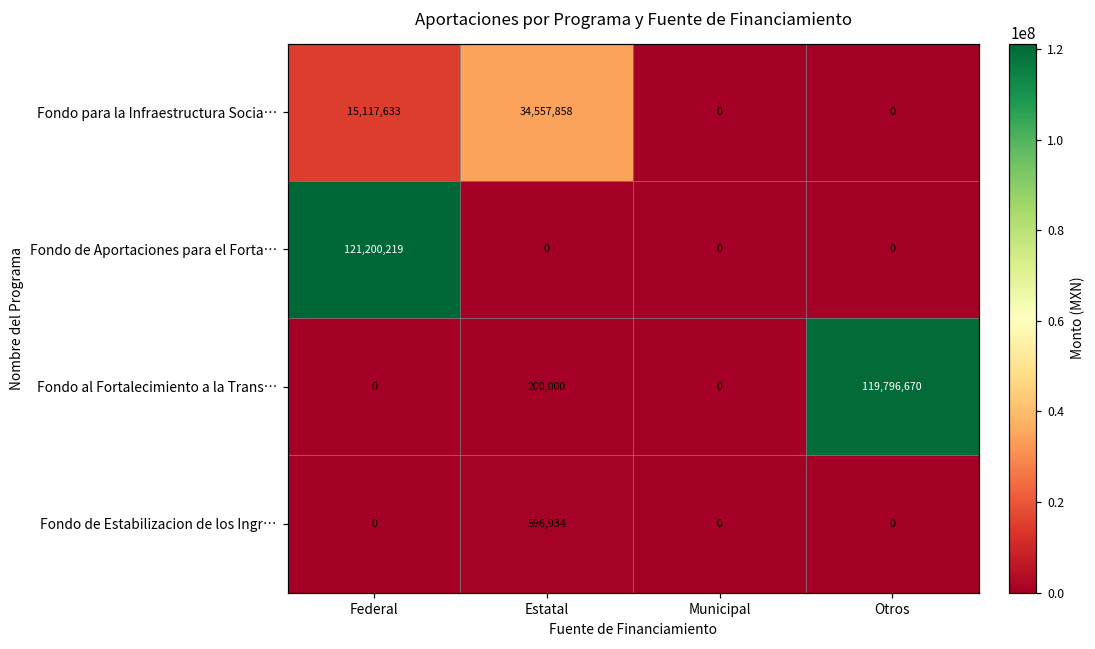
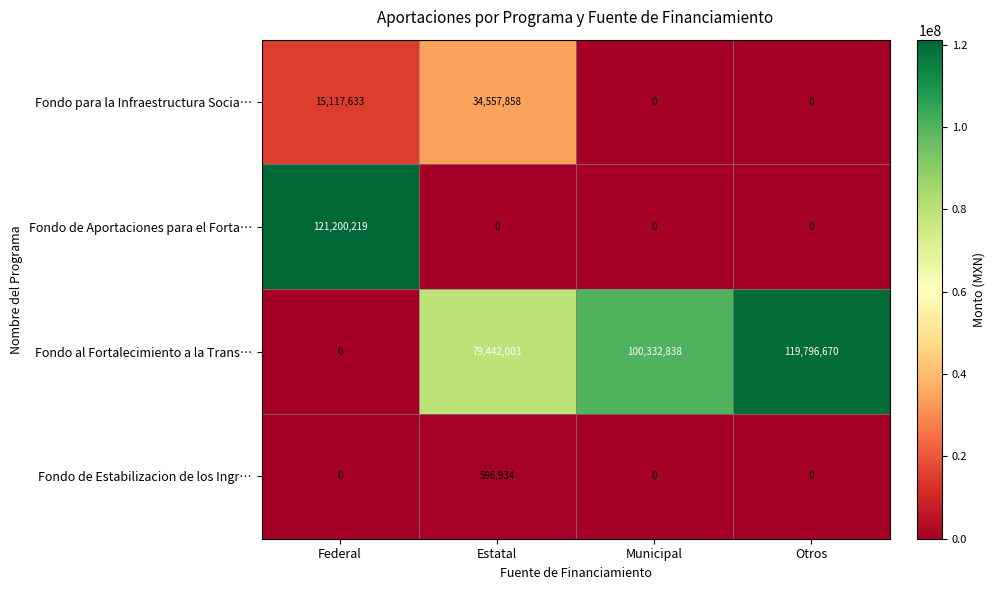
  {
    "Fondo para la Infraestructura Socia…": {
      "Federal": "15,117,633",
      "Estatal": "34,557,858",
      "Municipal": "0",
      "Otros": "0"
    },
    "Fondo de Aportaciones para el Forta…": {
      "Federal": "121,200,219",
      "Estatal": "0",
      "Municipal": "0",
      "Otros": "0"
    },
    "Fondo al Fortalecimiento a la Trans…": {
      "Federal": "0",
-     "Estatal": "200,000",
-     "Municipal": "0",
+     "Estatal": "79,442,003",
+     "Municipal": "100,332,838",
      "Otros": "119,796,670"
    },
    "Fondo de Estabilizacion de los Ingr…": {
      "Federal": "0",
      "Estatal": "596,934",
      "Municipal": "0",
      "Otros": "0"
    }
  }
